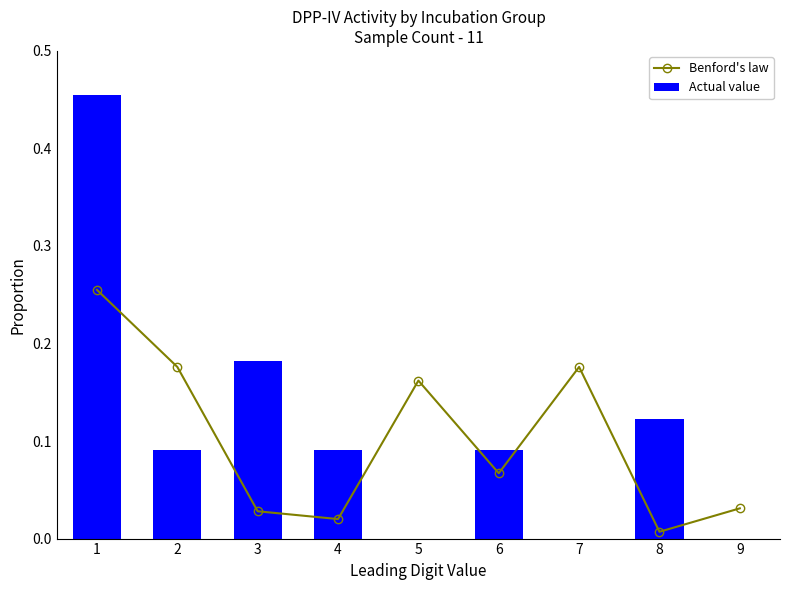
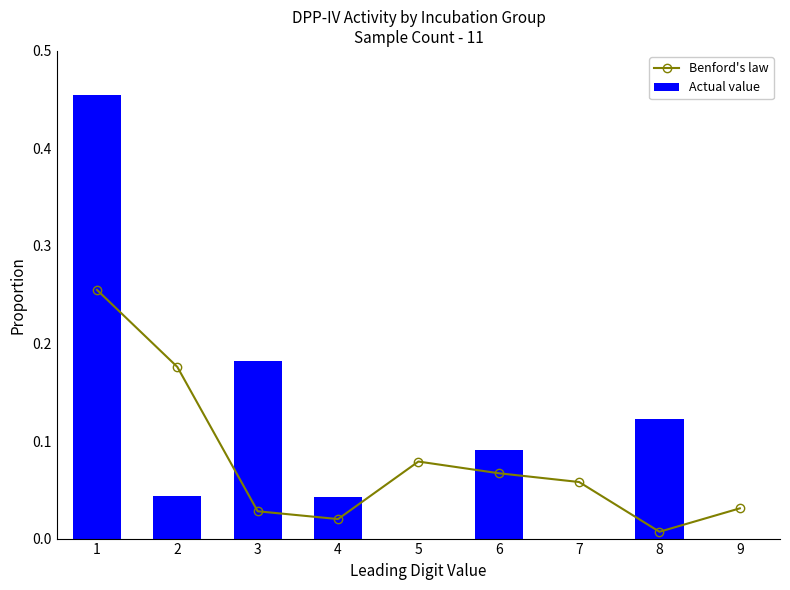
  {
    "Benford's law": {
      "1": 0.26,
      "2": 0.18,
      "3": 0.03,
      "4": 0.02,
-     "5": 0.16,
+     "5": 0.08,
      "6": 0.07,
-     "7": 0.18,
+     "7": 0.06,
      "8": 0.01,
      "9": 0.03
    },
    "Actual value": {
      "1": 0.45,
-     "2": 0.09,
+     "2": 0.04,
      "3": 0.18,
-     "4": 0.09,
+     "4": 0.04,
      "5": 0.00,
      "6": 0.09,
      "7": 0.00,
      "8": 0.12,
      "9": 0.00
    }
  }
